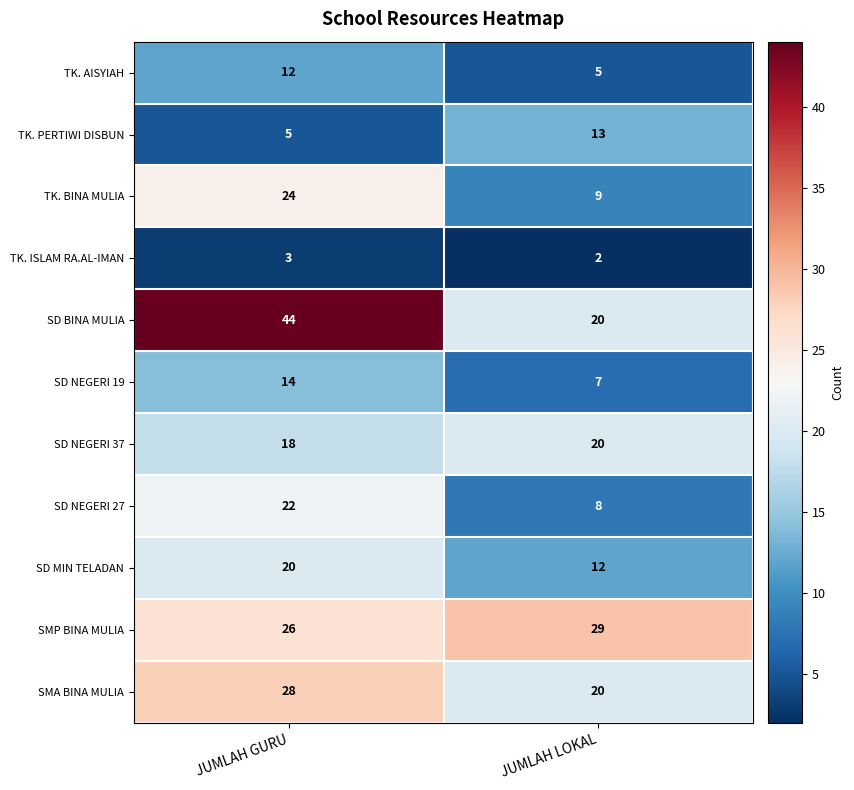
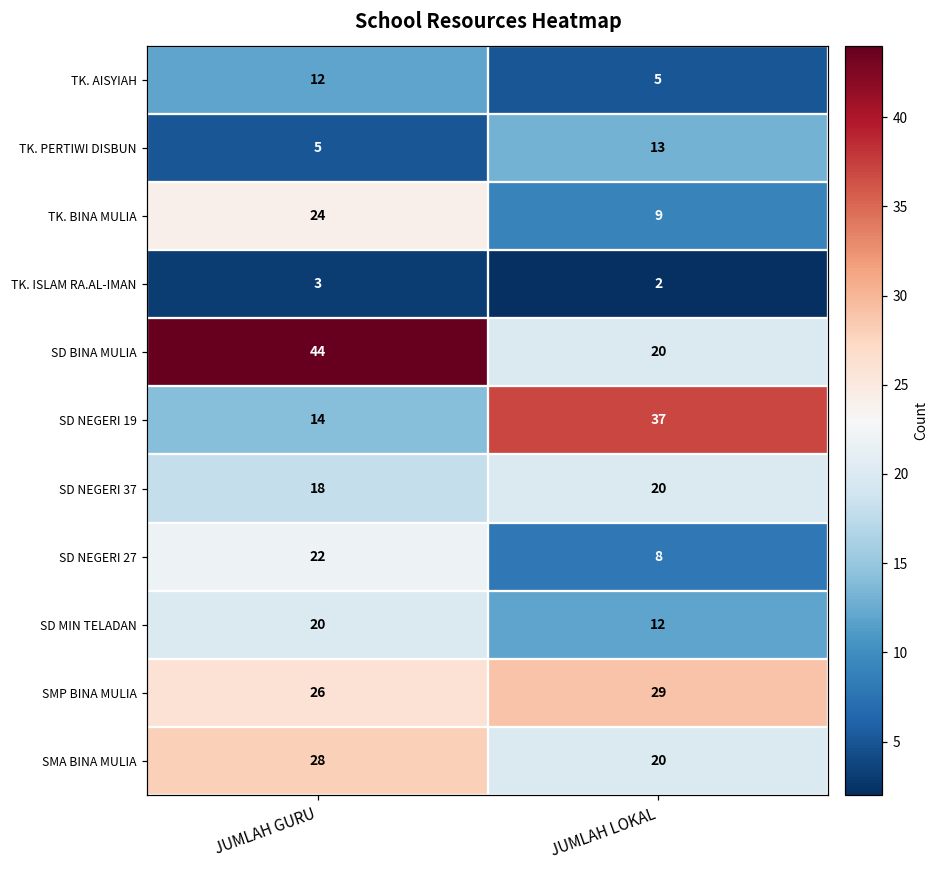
  {
    "TK. AISYIAH": {
      "JUMLAH GURU": 12,
      "JUMLAH LOKAL": 5
    },
    "TK. PERTIWI DISBUN": {
      "JUMLAH GURU": 5,
      "JUMLAH LOKAL": 13
    },
    "TK. BINA MULIA": {
      "JUMLAH GURU": 24,
      "JUMLAH LOKAL": 9
    },
    "TK. ISLAM RA.AL-IMAN": {
      "JUMLAH GURU": 3,
      "JUMLAH LOKAL": 2
    },
    "SD BINA MULIA": {
      "JUMLAH GURU": 44,
      "JUMLAH LOKAL": 20
    },
    "SD NEGERI 19": {
      "JUMLAH GURU": 14,
-     "JUMLAH LOKAL": 7
+     "JUMLAH LOKAL": 37
    },
    "SD NEGERI 37": {
      "JUMLAH GURU": 18,
      "JUMLAH LOKAL": 20
    },
    "SD NEGERI 27": {
      "JUMLAH GURU": 22,
      "JUMLAH LOKAL": 8
    },
    "SD MIN TELADAN": {
      "JUMLAH GURU": 20,
      "JUMLAH LOKAL": 12
    },
    "SMP BINA MULIA": {
      "JUMLAH GURU": 26,
      "JUMLAH LOKAL": 29
    },
    "SMA BINA MULIA": {
      "JUMLAH GURU": 28,
      "JUMLAH LOKAL": 20
    }
  }
